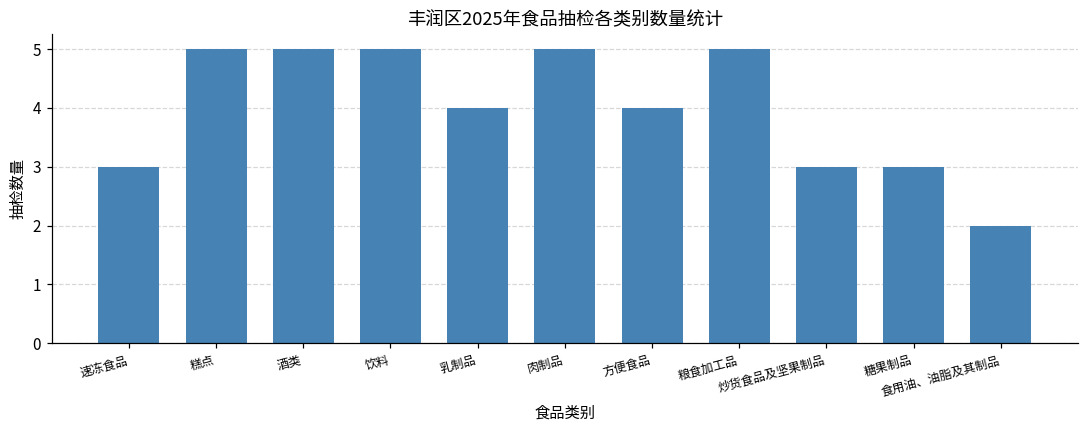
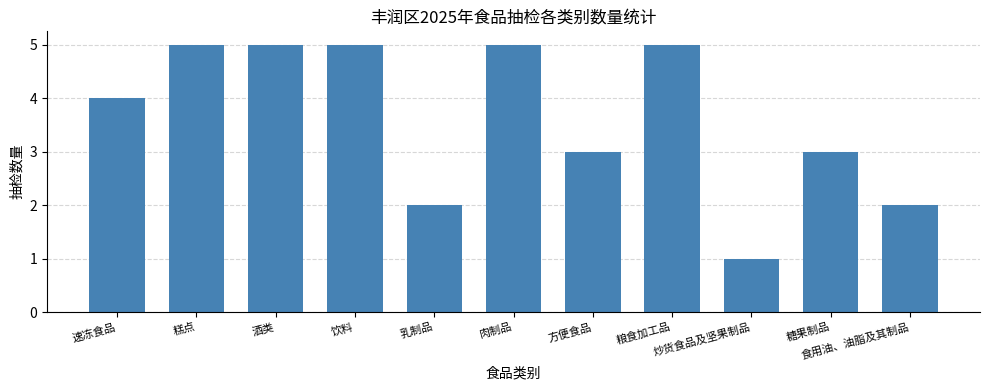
  {
-   "速冻食品": 3,
+   "速冻食品": 4,
    "糕点": 5,
    "酒类": 5,
    "饮料": 5,
-   "乳制品": 4,
+   "乳制品": 2,
    "肉制品": 5,
-   "方便食品": 4,
+   "方便食品": 3,
    "粮食加工品": 5,
-   "炒货食品及坚果制品": 3,
+   "炒货食品及坚果制品": 1,
    "糖果制品": 3,
    "食用油、油脂及其制品": 2
  }
